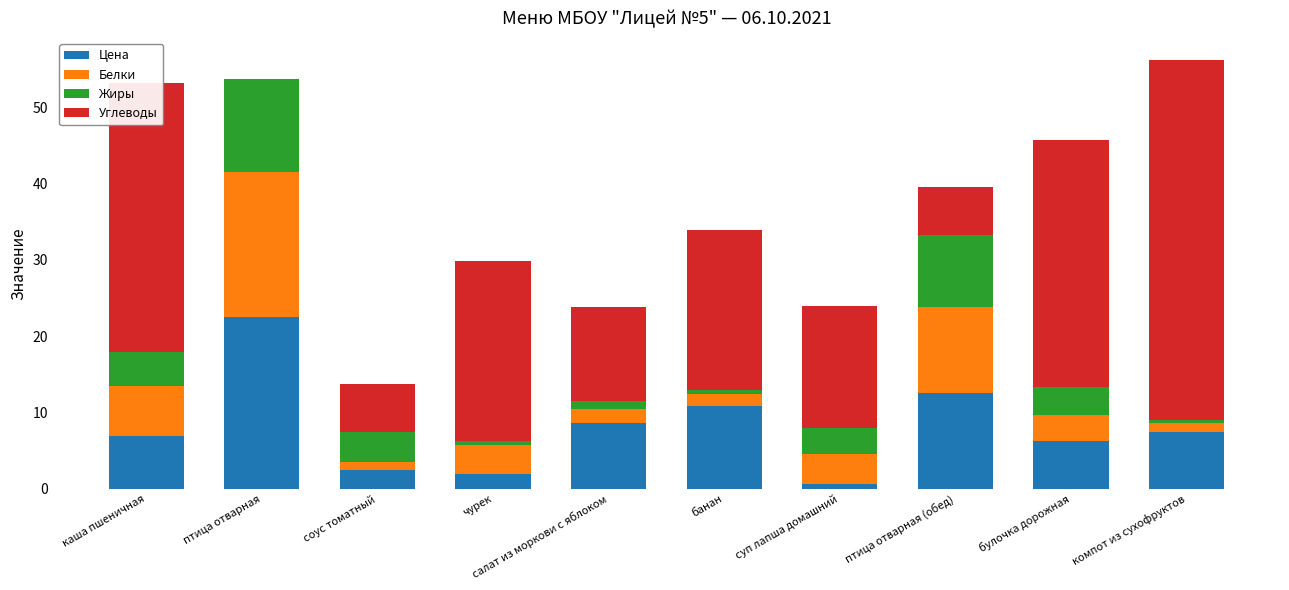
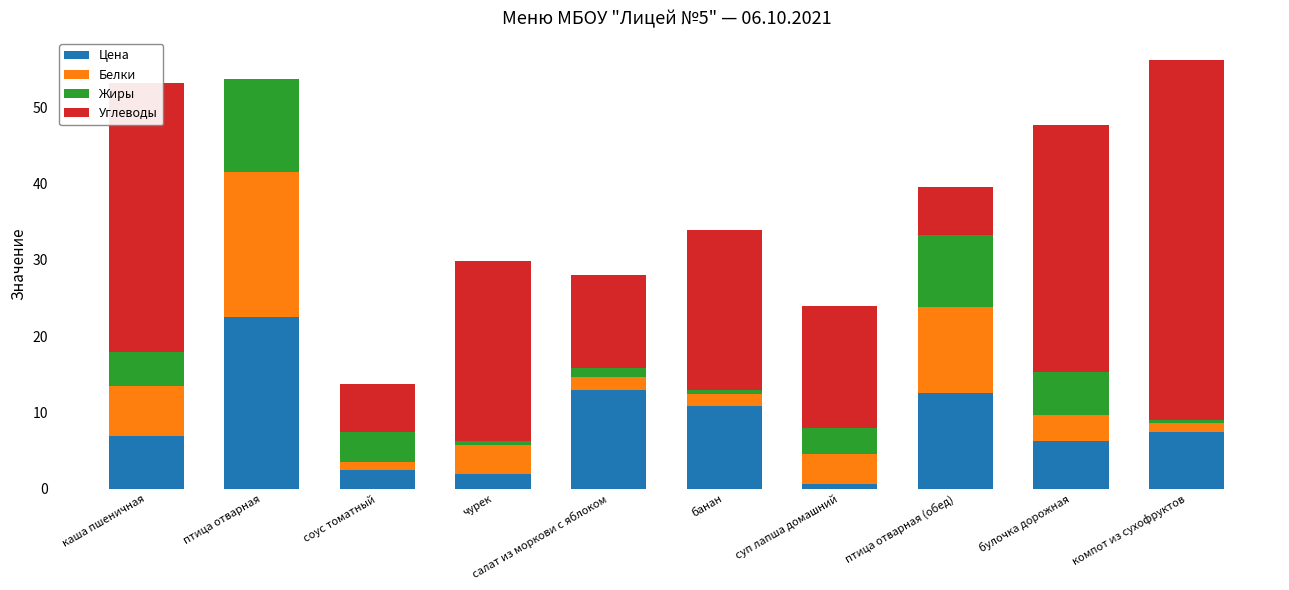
  {
    "Цена": {
      "каша пшеничная": 7,
      "птица отварная": 22,
      "соус томатный": 2,
      "чурек": 2,
-     "салат из моркови с яблоком": 9,
+     "салат из моркови с яблоком": 13,
      "банан": 11,
      "суп лапша домашний": 1,
      "птица отварная (обед)": 12,
      "булочка дорожная": 6,
      "компот из сухофруктов": 8
    },
    "Белки": {
      "каша пшеничная": 7,
      "птица отварная": 19,
      "соус томатный": 1,
      "чурек": 4,
      "салат из моркови с яблоком": 2,
      "банан": 2,
      "суп лапша домашний": 4,
      "птица отварная (обед)": 11,
      "булочка дорожная": 4,
      "компот из сухофруктов": 1
    },
    "Жиры": {
      "каша пшеничная": 4,
      "птица отварная": 12,
      "соус томатный": 4,
      "чурек": 0,
      "салат из моркови с яблоком": 1,
      "банан": 1,
      "суп лапша домашний": 3,
      "птица отварная (обед)": 10,
-     "булочка дорожная": 4
+     "булочка дорожная": 6
    },
    "Углеводы": {
      "птица отварная": 0,
      "соус томатный": 6,
      "чурек": 24,
      "салат из моркови с яблоком": 12,
      "банан": 21,
      "суп лапша домашний": 16,
      "птица отварная (обед)": 6,
      "булочка дорожная": 32,
      "компот из сухофруктов": 47
    }
  }
